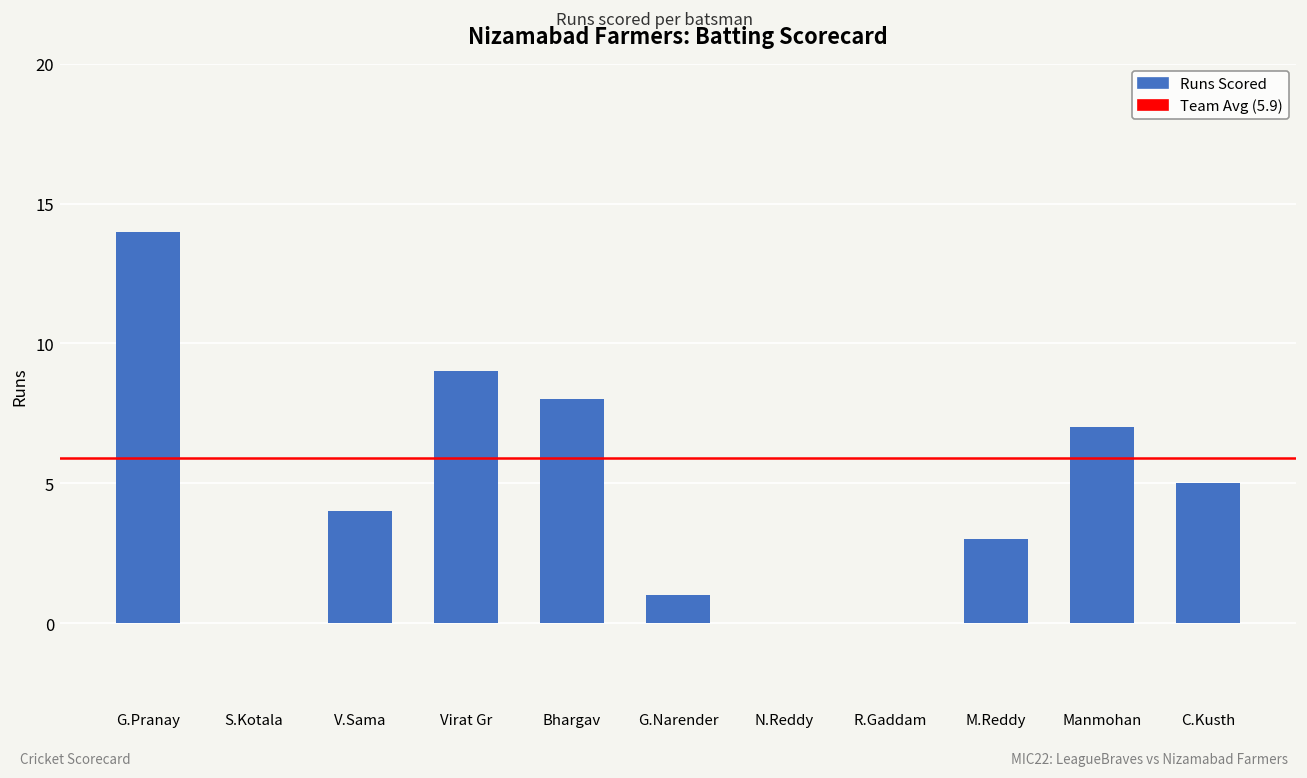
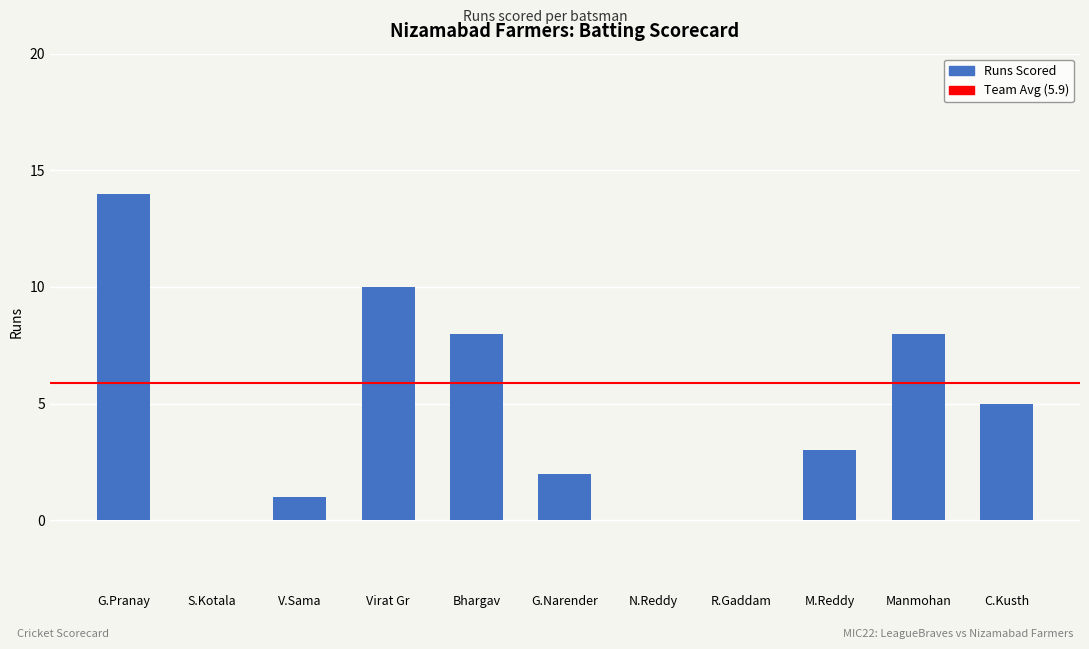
  {
    "G.Pranay": 14,
    "S.Kotala": 0,
-   "V.Sama": 4,
-   "Virat Gr": 9,
+   "V.Sama": 1,
+   "Virat Gr": 10,
    "Bhargav": 8,
-   "G.Narender": 1,
+   "G.Narender": 2,
    "N.Reddy": 0,
    "R.Gaddam": 0,
    "M.Reddy": 3,
-   "Manmohan": 7,
+   "Manmohan": 8,
    "C.Kusth": 5
  }
